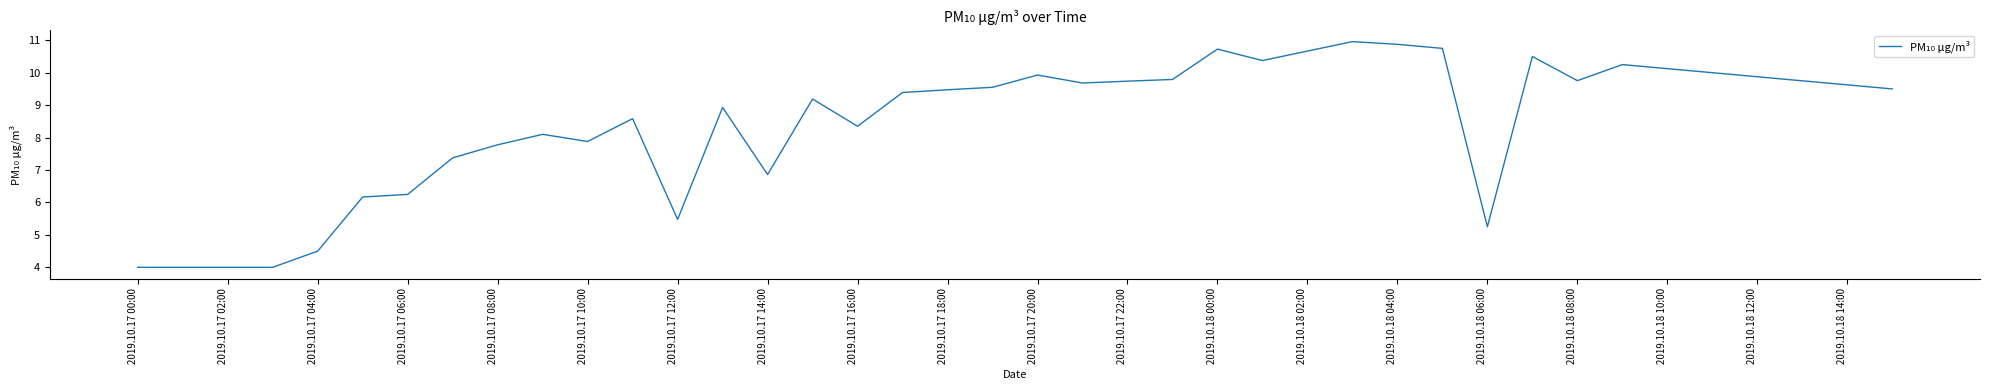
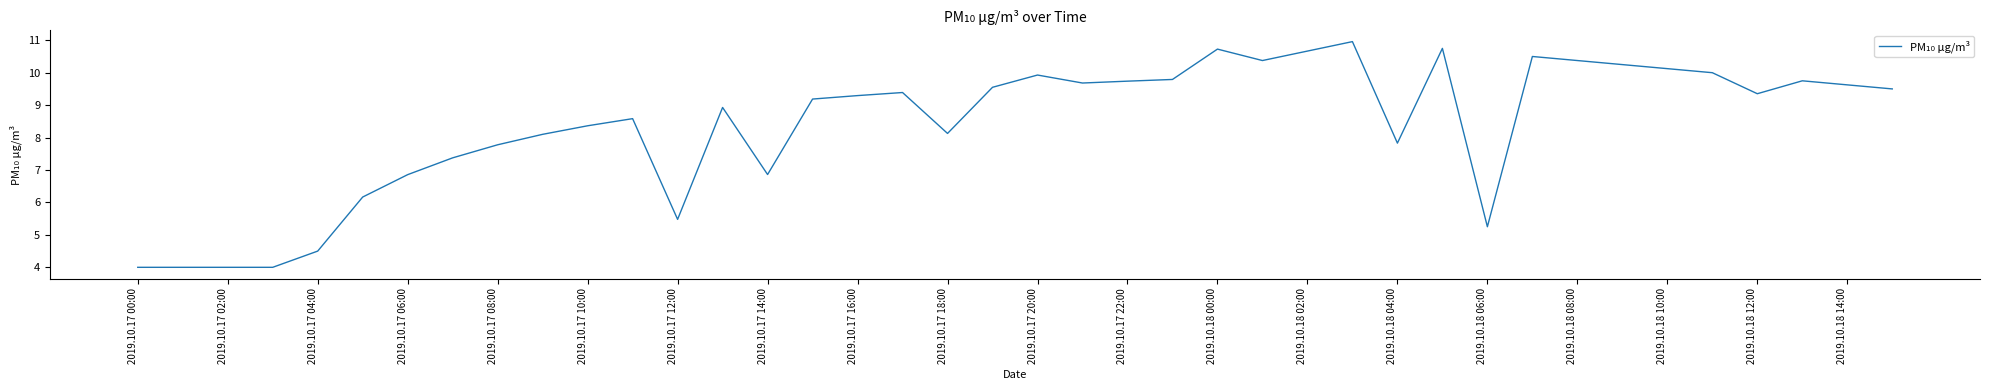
  {
    "2019.10.17 00:00": 4.0,
    "2019.10.17 02:00": 4.0,
    "2019.10.17 04:00": 4.5,
-   "2019.10.17 06:00": 6.2,
+   "2019.10.17 06:00": 6.9,
    "2019.10.17 08:00": 7.8,
-   "2019.10.17 10:00": 7.9,
+   "2019.10.17 10:00": 8.4,
    "2019.10.17 12:00": 5.5,
    "2019.10.17 14:00": 6.9,
-   "2019.10.17 16:00": 8.3,
-   "2019.10.17 18:00": 9.5,
+   "2019.10.17 16:00": 9.3,
+   "2019.10.17 18:00": 8.1,
    "2019.10.17 20:00": 9.9,
    "2019.10.17 22:00": 9.7,
    "2019.10.18 00:00": 10.7,
    "2019.10.18 02:00": 10.7,
-   "2019.10.18 04:00": 10.9,
+   "2019.10.18 04:00": 7.8,
    "2019.10.18 06:00": 5.3,
-   "2019.10.18 08:00": 9.8,
+   "2019.10.18 08:00": 10.4,
    "2019.10.18 10:00": 10.1,
-   "2019.10.18 12:00": 9.9,
+   "2019.10.18 12:00": 9.4,
    "2019.10.18 14:00": 9.6
  }
